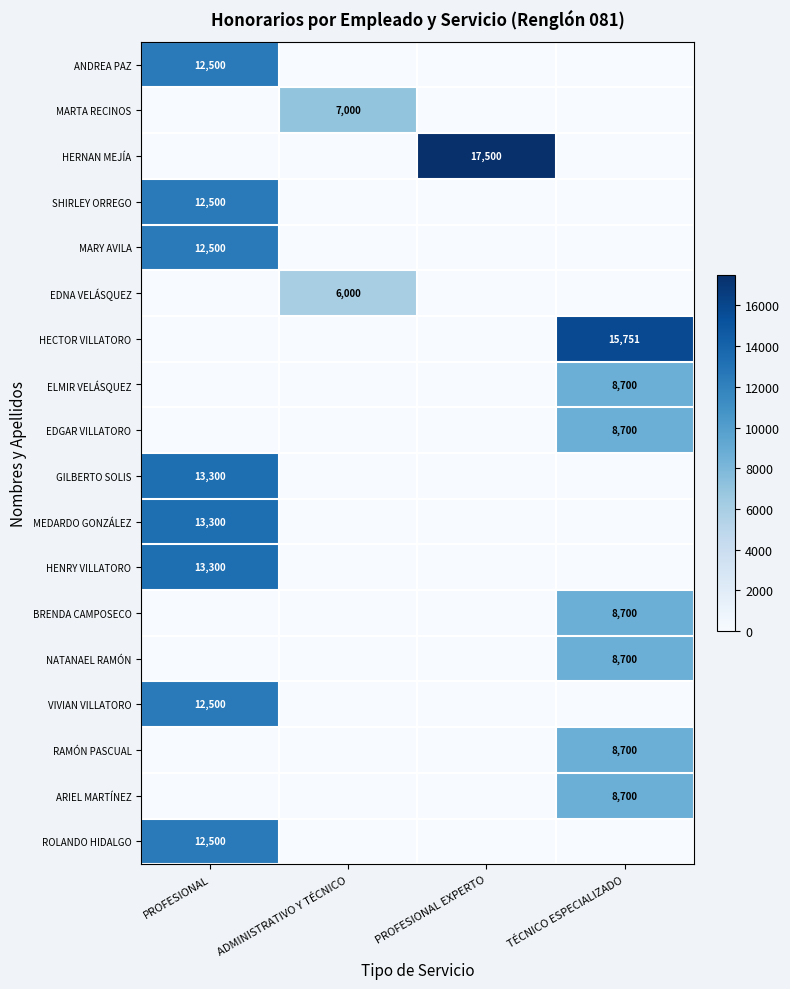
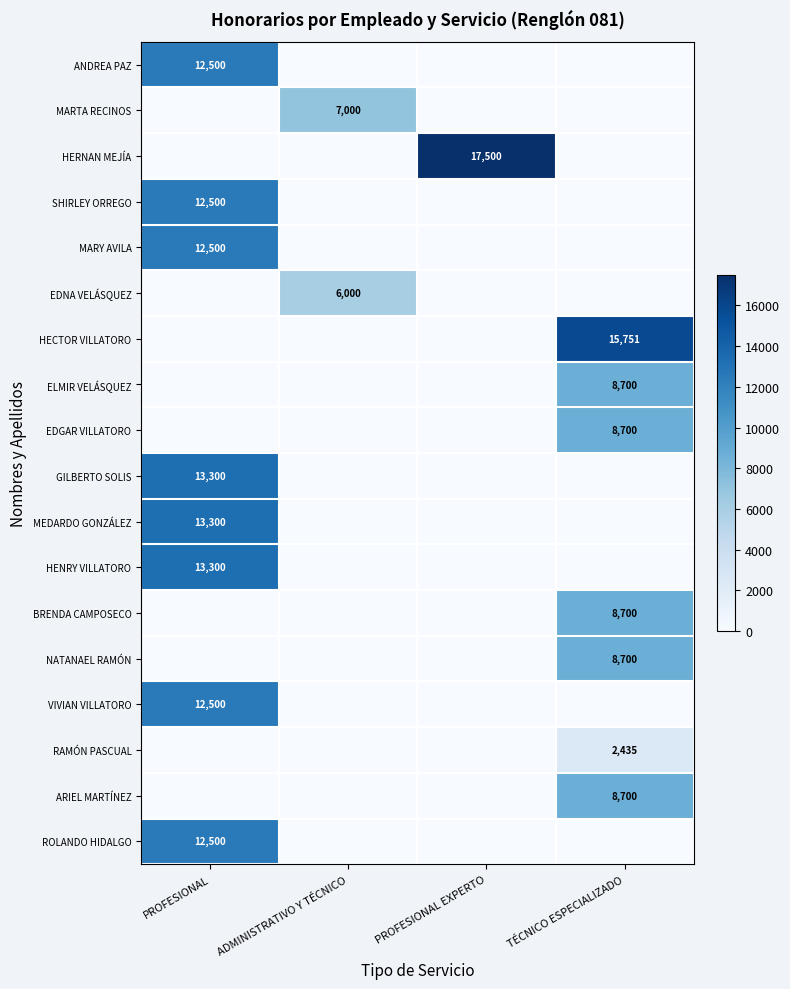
  {
    "ANDREA PAZ": {
      "PROFESIONAL": "12,500"
    },
    "MARTA RECINOS": {
      "ADMINISTRATIVO Y TÉCNICO": "7,000"
    },
    "HERNAN MEJÍA": {
      "PROFESIONAL EXPERTO": "17,500"
    },
    "SHIRLEY ORREGO": {
      "PROFESIONAL": "12,500"
    },
    "MARY AVILA": {
      "PROFESIONAL": "12,500"
    },
    "EDNA VELÁSQUEZ": {
      "ADMINISTRATIVO Y TÉCNICO": "6,000"
    },
    "HECTOR VILLATORO": {
      "TÉCNICO ESPECIALIZADO": "15,751"
    },
    "ELMIR VELÁSQUEZ": {
      "TÉCNICO ESPECIALIZADO": "8,700"
    },
    "EDGAR VILLATORO": {
      "TÉCNICO ESPECIALIZADO": "8,700"
    },
    "GILBERTO SOLIS": {
      "PROFESIONAL": "13,300"
    },
    "MEDARDO GONZÁLEZ": {
      "PROFESIONAL": "13,300"
    },
    "HENRY VILLATORO": {
      "PROFESIONAL": "13,300"
    },
    "BRENDA CAMPOSECO": {
      "TÉCNICO ESPECIALIZADO": "8,700"
    },
    "NATANAEL RAMÓN": {
      "TÉCNICO ESPECIALIZADO": "8,700"
    },
    "VIVIAN VILLATORO": {
      "PROFESIONAL": "12,500"
    },
    "RAMÓN PASCUAL": {
-     "TÉCNICO ESPECIALIZADO": "8,700"
+     "TÉCNICO ESPECIALIZADO": "2,435"
    },
    "ARIEL MARTÍNEZ": {
      "TÉCNICO ESPECIALIZADO": "8,700"
    },
    "ROLANDO HIDALGO": {
      "PROFESIONAL": "12,500"
    }
  }
